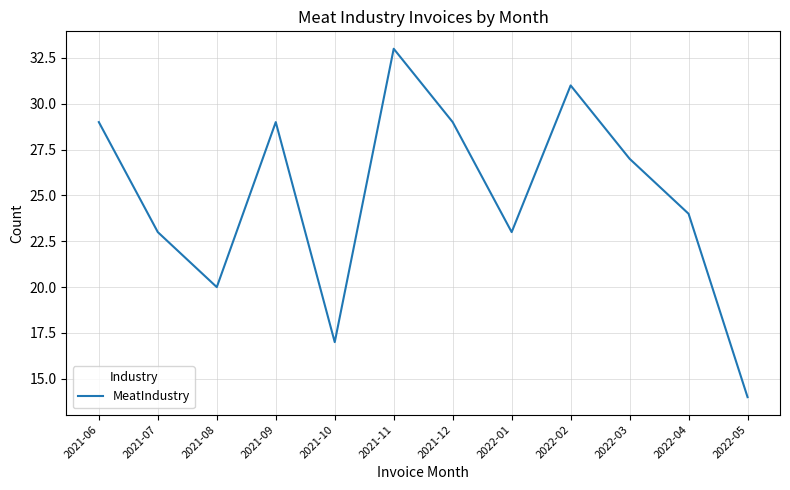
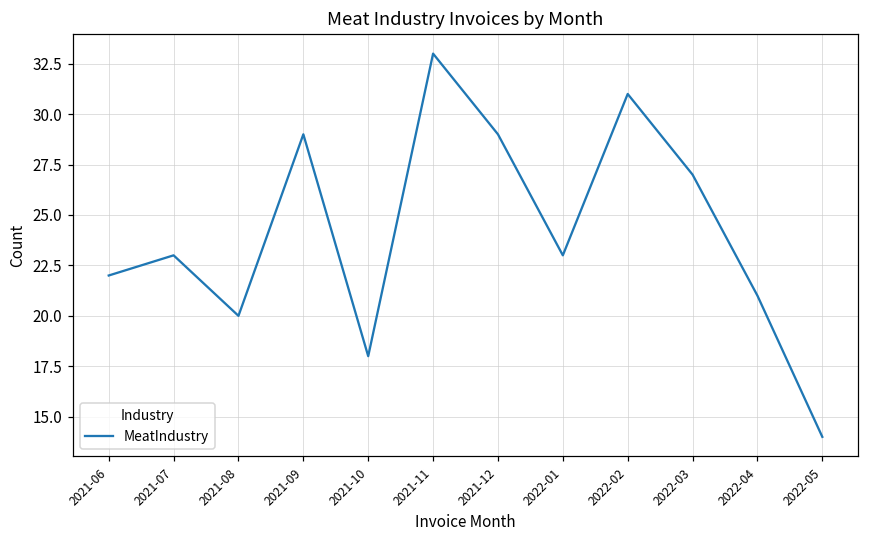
  {
-   "2021-06": 29,
+   "2021-06": 22,
    "2021-07": 23,
    "2021-08": 20,
    "2021-09": 29,
-   "2021-10": 17,
+   "2021-10": 18,
    "2021-11": 33,
    "2021-12": 29,
    "2022-01": 23,
    "2022-02": 31,
    "2022-03": 27,
-   "2022-04": 24,
+   "2022-04": 21,
    "2022-05": 14
  }
